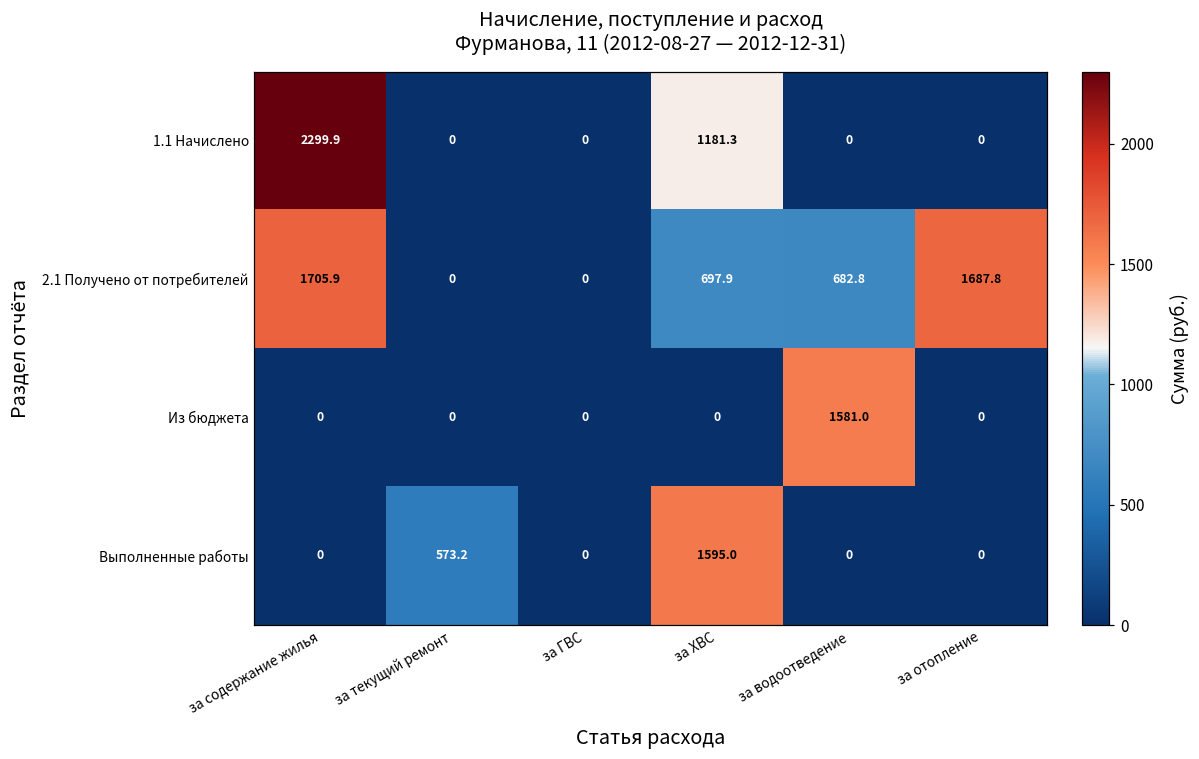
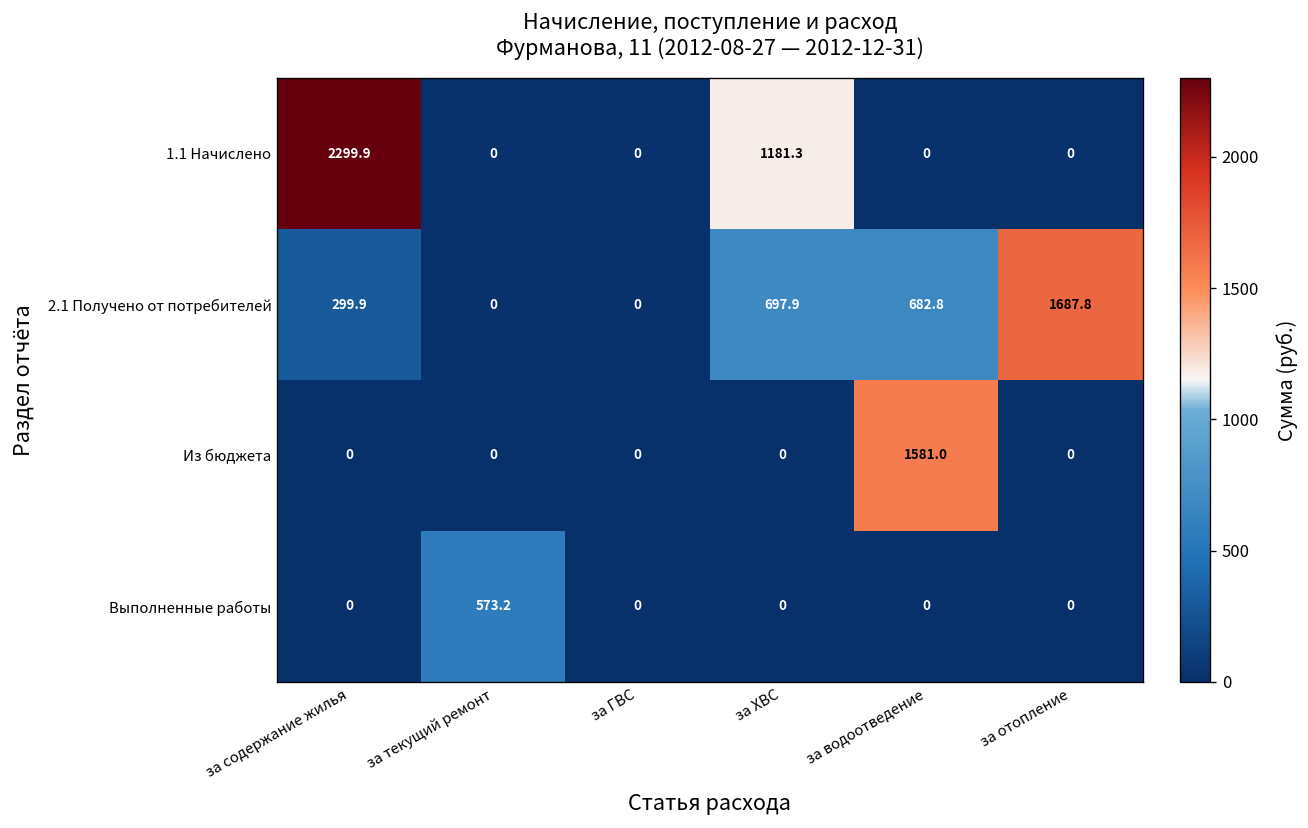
  {
    "1.1 Начислено": {
      "за содержание жилья": 2299.9,
      "за текущий ремонт": 0,
      "за ГВС": 0,
      "за ХВС": 1181.3,
      "за водоотведение": 0,
      "за отопление": 0
    },
    "2.1 Получено от потребителей": {
-     "за содержание жилья": 1705.9,
+     "за содержание жилья": 299.9,
      "за текущий ремонт": 0,
      "за ГВС": 0,
      "за ХВС": 697.9,
      "за водоотведение": 682.8,
      "за отопление": 1687.8
    },
    "Из бюджета": {
      "за содержание жилья": 0,
      "за текущий ремонт": 0,
      "за ГВС": 0,
      "за ХВС": 0,
      "за водоотведение": 1581.0,
      "за отопление": 0
    },
    "Выполненные работы": {
      "за содержание жилья": 0,
      "за текущий ремонт": 573.2,
      "за ГВС": 0,
-     "за ХВС": 1595.0,
+     "за ХВС": 0,
      "за водоотведение": 0,
      "за отопление": 0
    }
  }
